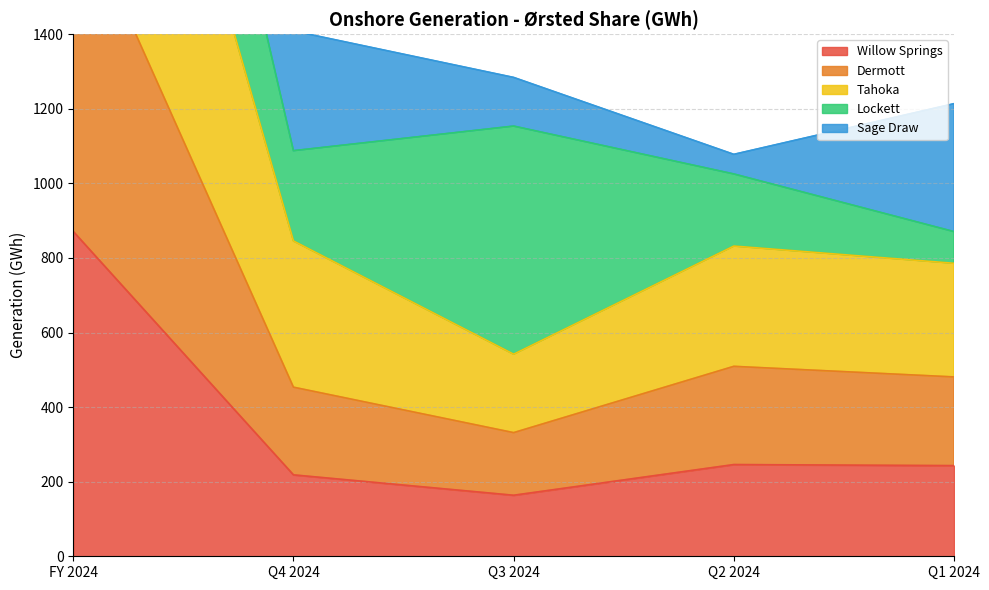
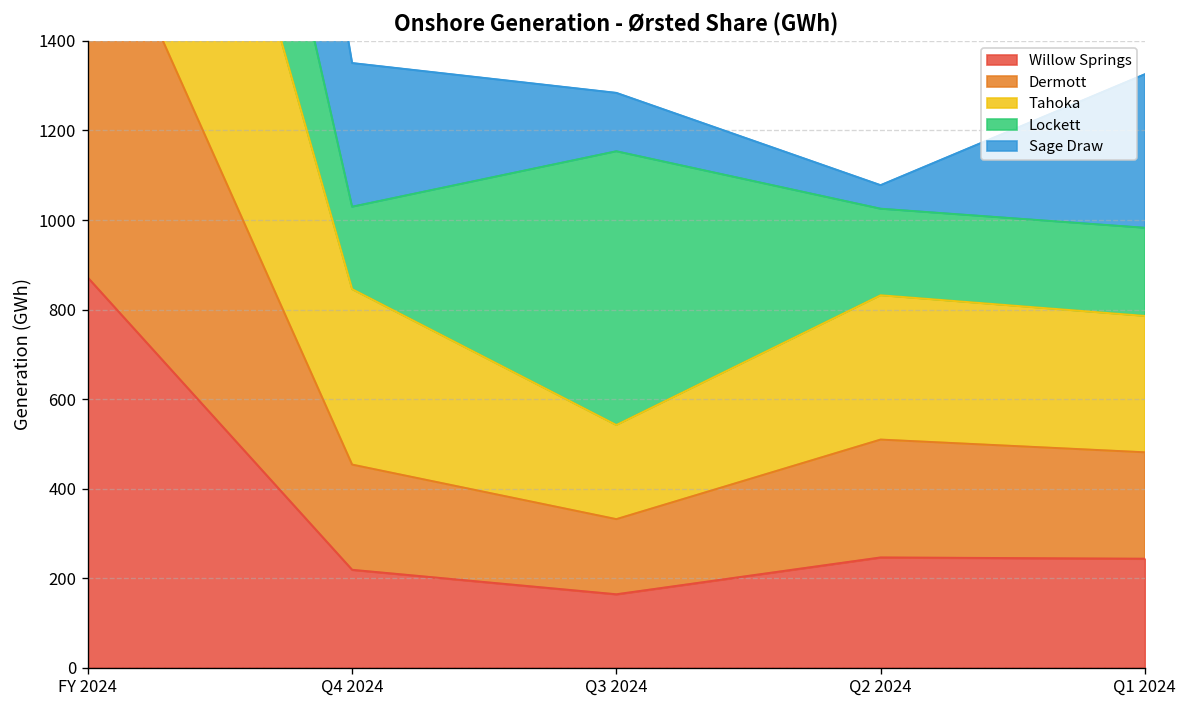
  {
    "Tahoka": {
      "Q4 2024": 390,
      "Q3 2024": 210,
      "Q2 2024": 320,
      "Q1 2024": 300
    },
    "Lockett": {
-     "Q4 2024": 240,
+     "Q4 2024": 180,
      "Q3 2024": 610,
      "Q2 2024": 190,
-     "Q1 2024": 80
+     "Q1 2024": 200
    },
    "Sage Draw": {
      "Q3 2024": 130,
      "Q2 2024": 50,
      "Q1 2024": 340
    }
  }
